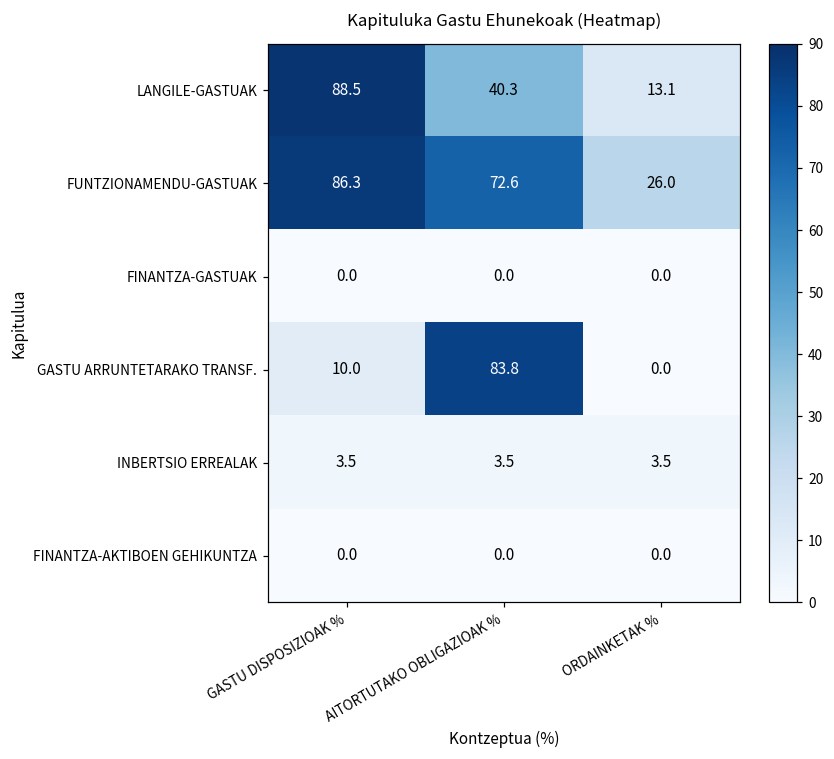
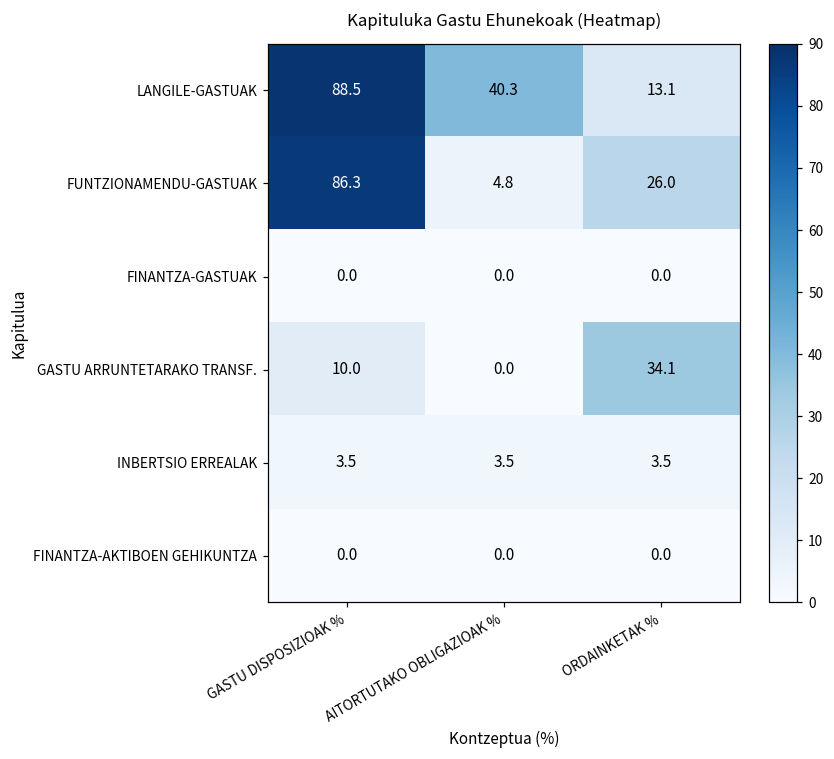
  {
    "LANGILE-GASTUAK": {
      "GASTU DISPOSIZIOAK %": 88.5,
      "AITORTUTAKO OBLIGAZIOAK %": 40.3,
      "ORDAINKETAK %": 13.1
    },
    "FUNTZIONAMENDU-GASTUAK": {
      "GASTU DISPOSIZIOAK %": 86.3,
-     "AITORTUTAKO OBLIGAZIOAK %": 72.6,
+     "AITORTUTAKO OBLIGAZIOAK %": 4.8,
      "ORDAINKETAK %": 26.0
    },
    "FINANTZA-GASTUAK": {
      "GASTU DISPOSIZIOAK %": 0.0,
      "AITORTUTAKO OBLIGAZIOAK %": 0.0,
      "ORDAINKETAK %": 0.0
    },
    "GASTU ARRUNTETARAKO TRANSF.": {
      "GASTU DISPOSIZIOAK %": 10.0,
-     "AITORTUTAKO OBLIGAZIOAK %": 83.8,
-     "ORDAINKETAK %": 0.0
+     "AITORTUTAKO OBLIGAZIOAK %": 0.0,
+     "ORDAINKETAK %": 34.1
    },
    "INBERTSIO ERREALAK": {
      "GASTU DISPOSIZIOAK %": 3.5,
      "AITORTUTAKO OBLIGAZIOAK %": 3.5,
      "ORDAINKETAK %": 3.5
    },
    "FINANTZA-AKTIBOEN GEHIKUNTZA": {
      "GASTU DISPOSIZIOAK %": 0.0,
      "AITORTUTAKO OBLIGAZIOAK %": 0.0,
      "ORDAINKETAK %": 0.0
    }
  }
